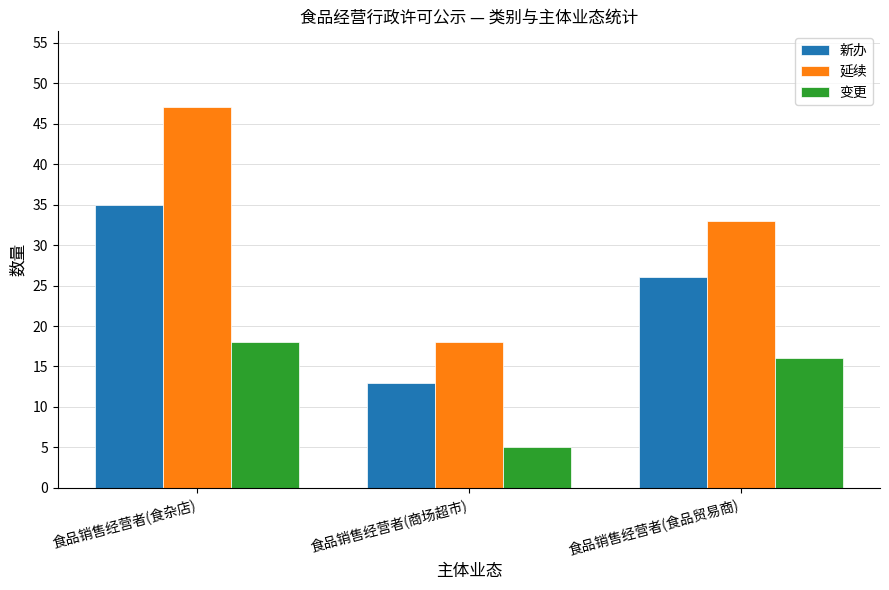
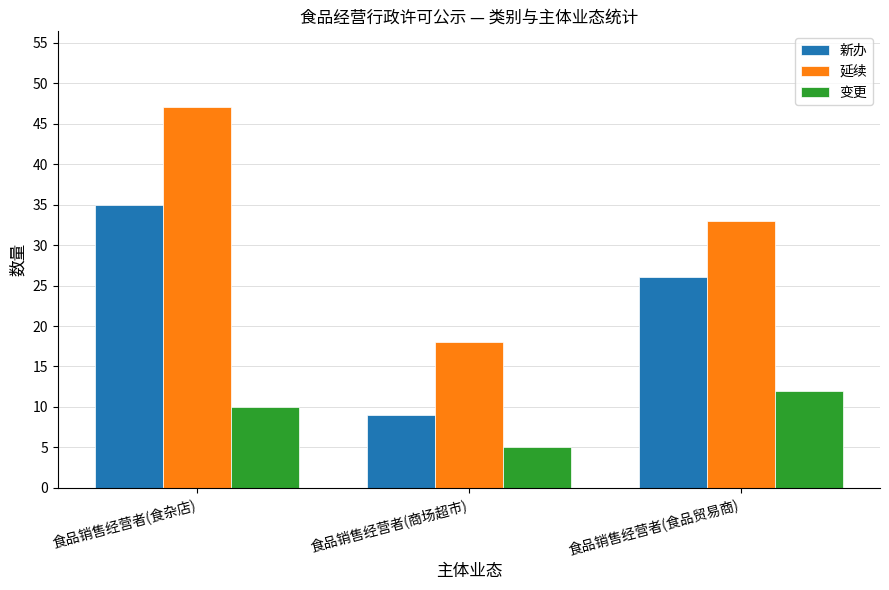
  {
    "新办": {
      "食品销售经营者(食杂店)": 35,
-     "食品销售经营者(商场超市)": 13,
+     "食品销售经营者(商场超市)": 9,
      "食品销售经营者(食品贸易商)": 26
    },
    "延续": {
      "食品销售经营者(食杂店)": 47,
      "食品销售经营者(商场超市)": 18,
      "食品销售经营者(食品贸易商)": 33
    },
    "变更": {
-     "食品销售经营者(食杂店)": 18,
+     "食品销售经营者(食杂店)": 10,
      "食品销售经营者(商场超市)": 5,
-     "食品销售经营者(食品贸易商)": 16
+     "食品销售经营者(食品贸易商)": 12
    }
  }
